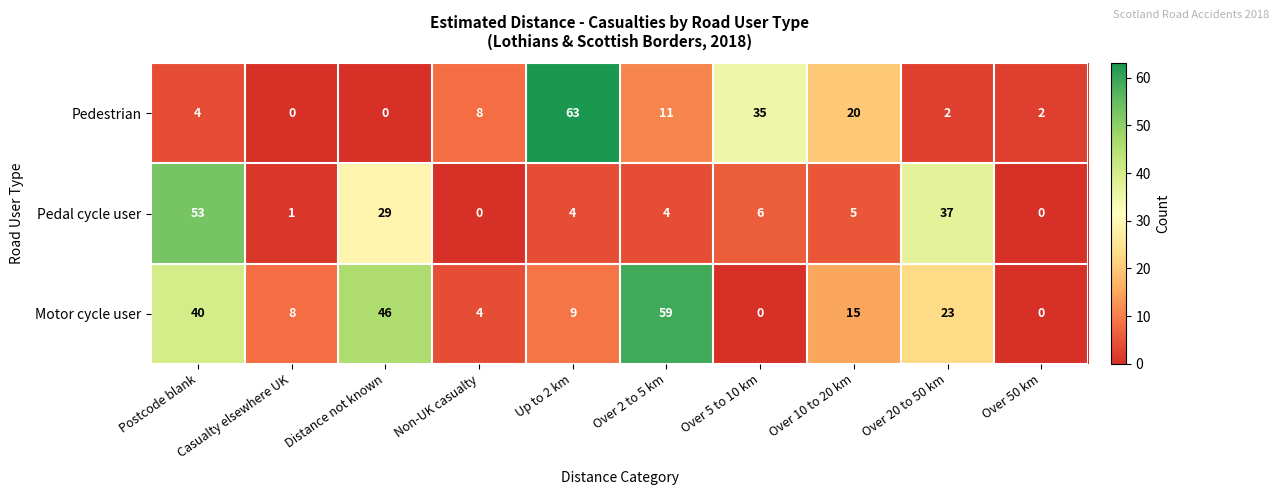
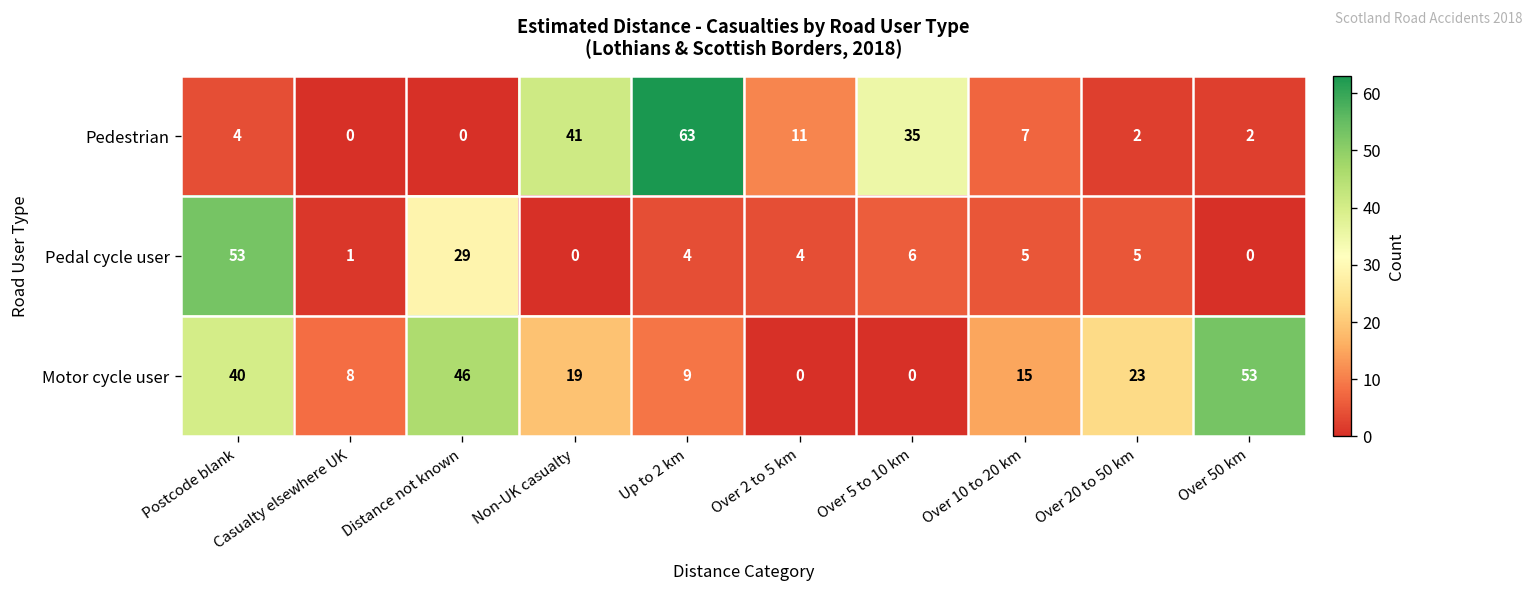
  {
    "Pedestrian": {
      "Postcode blank": 4,
      "Casualty elsewhere UK": 0,
      "Distance not known": 0,
-     "Non-UK casualty": 8,
+     "Non-UK casualty": 41,
      "Up to 2 km": 63,
      "Over 2 to 5 km": 11,
      "Over 5 to 10 km": 35,
-     "Over 10 to 20 km": 20,
+     "Over 10 to 20 km": 7,
      "Over 20 to 50 km": 2,
      "Over 50 km": 2
    },
    "Pedal cycle user": {
      "Postcode blank": 53,
      "Casualty elsewhere UK": 1,
      "Distance not known": 29,
      "Non-UK casualty": 0,
      "Up to 2 km": 4,
      "Over 2 to 5 km": 4,
      "Over 5 to 10 km": 6,
      "Over 10 to 20 km": 5,
-     "Over 20 to 50 km": 37,
+     "Over 20 to 50 km": 5,
      "Over 50 km": 0
    },
    "Motor cycle user": {
      "Postcode blank": 40,
      "Casualty elsewhere UK": 8,
      "Distance not known": 46,
-     "Non-UK casualty": 4,
+     "Non-UK casualty": 19,
      "Up to 2 km": 9,
-     "Over 2 to 5 km": 59,
+     "Over 2 to 5 km": 0,
      "Over 5 to 10 km": 0,
      "Over 10 to 20 km": 15,
      "Over 20 to 50 km": 23,
-     "Over 50 km": 0
+     "Over 50 km": 53
    }
  }
